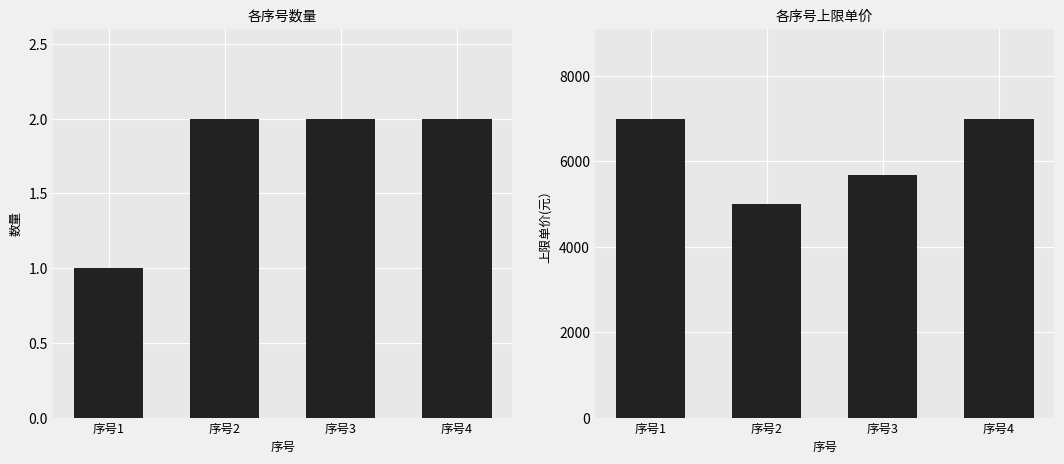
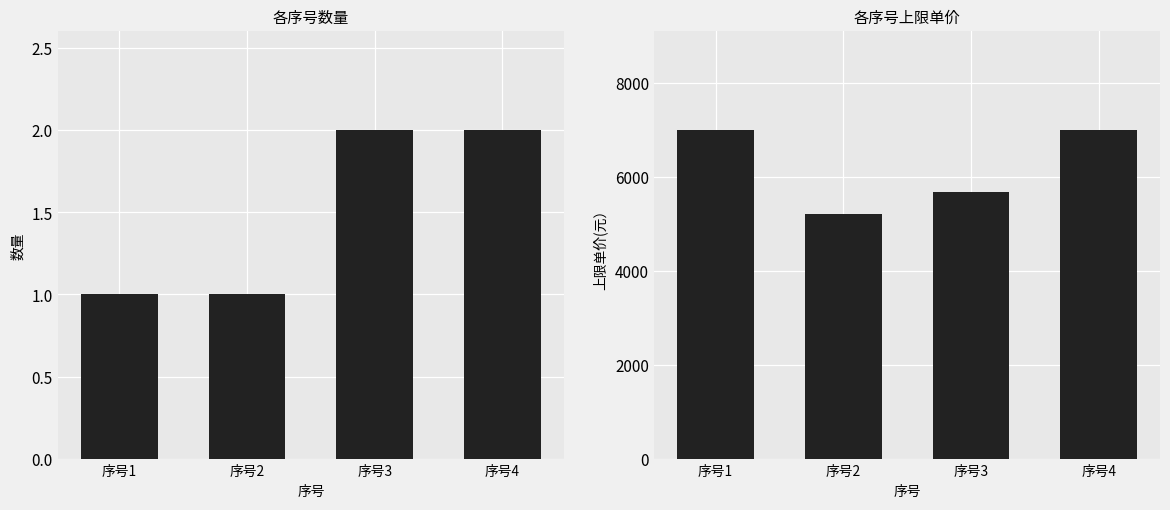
  {
    "各序号数量": {
      "序号1": 1,
-     "序号2": 2,
+     "序号2": 1,
      "序号3": 2,
      "序号4": 2
    },
    "各序号上限单价": {
      "序号1": 7000,
-     "序号2": 5000,
+     "序号2": 5200,
      "序号3": 5700,
      "序号4": 7000
    }
  }
